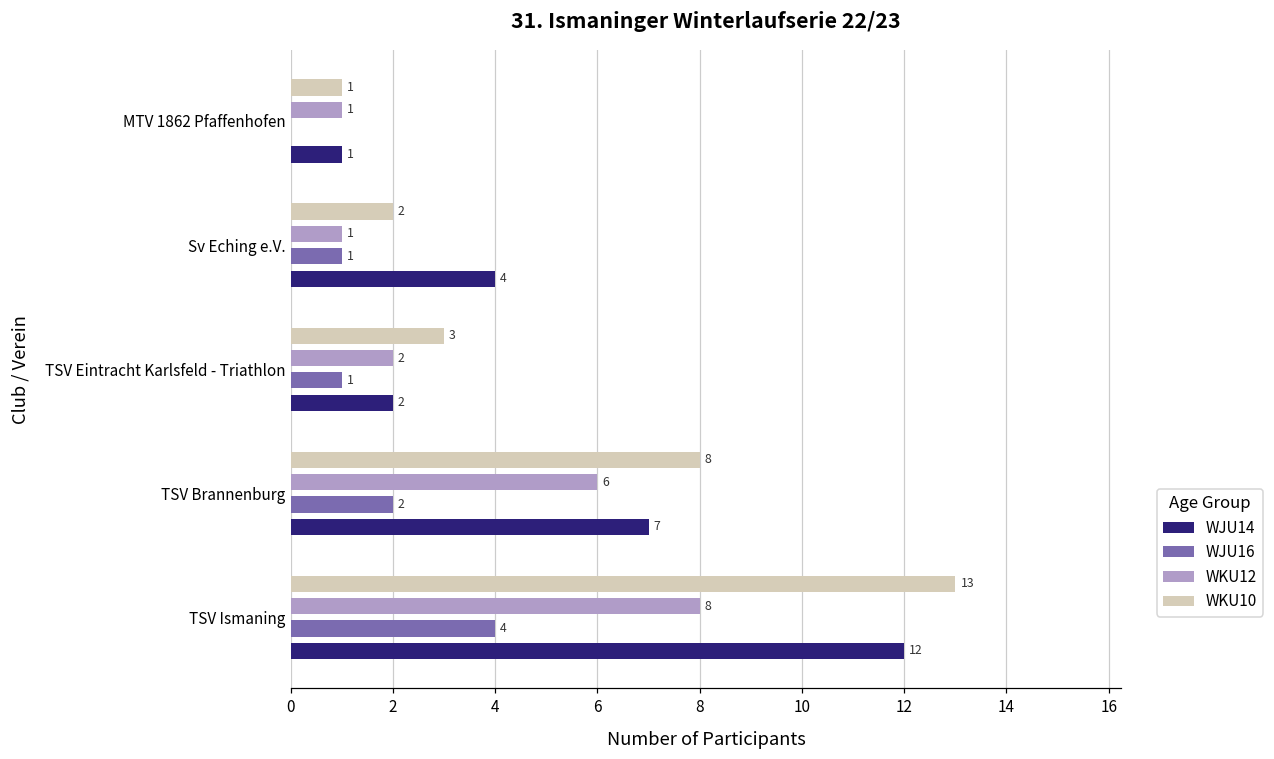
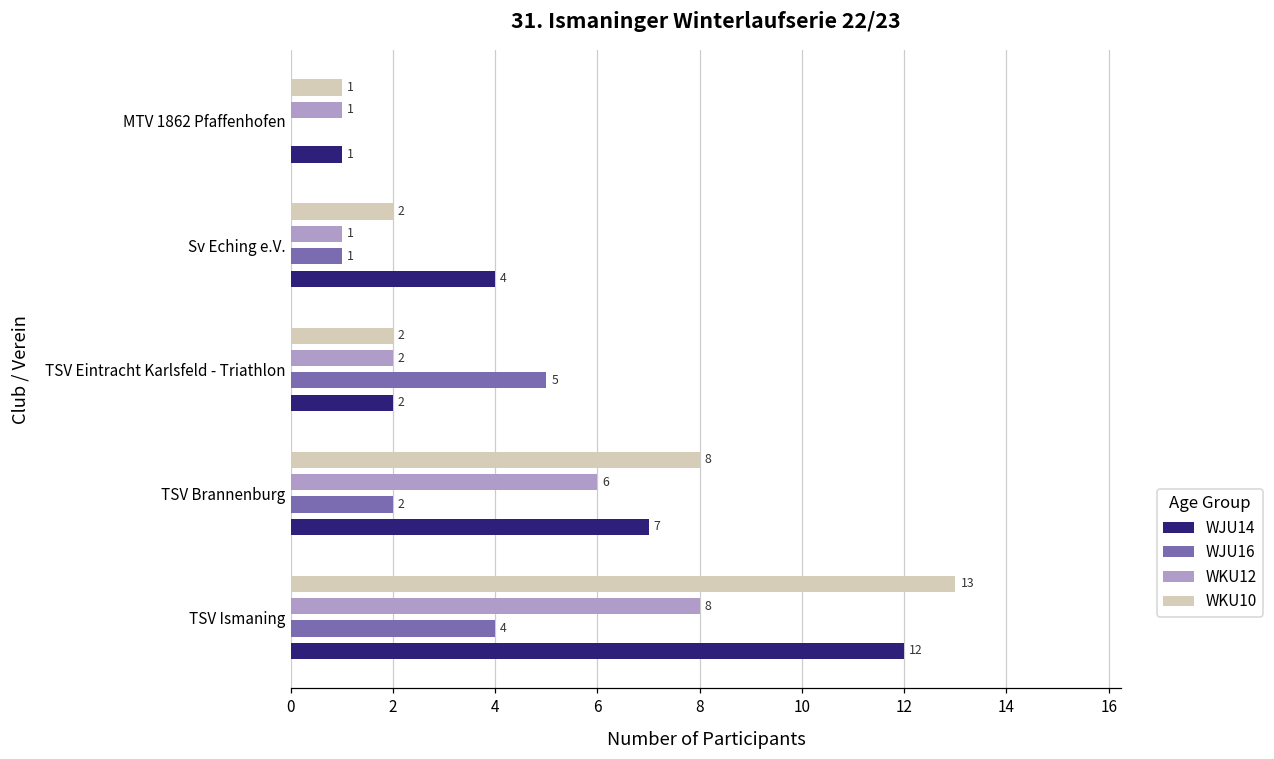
  {
    "WJU14": {
      "MTV 1862 Pfaffenhofen": 1,
      "Sv Eching e.V.": 4,
      "TSV Eintracht Karlsfeld - Triathlon": 2,
      "TSV Brannenburg": 7,
      "TSV Ismaning": 12
    },
    "WJU16": {
      "Sv Eching e.V.": 1,
-     "TSV Eintracht Karlsfeld - Triathlon": 1,
+     "TSV Eintracht Karlsfeld - Triathlon": 5,
      "TSV Brannenburg": 2,
      "TSV Ismaning": 4
    },
    "WKU12": {
      "MTV 1862 Pfaffenhofen": 1,
      "Sv Eching e.V.": 1,
      "TSV Eintracht Karlsfeld - Triathlon": 2,
      "TSV Brannenburg": 6,
      "TSV Ismaning": 8
    },
    "WKU10": {
      "MTV 1862 Pfaffenhofen": 1,
      "Sv Eching e.V.": 2,
-     "TSV Eintracht Karlsfeld - Triathlon": 3,
+     "TSV Eintracht Karlsfeld - Triathlon": 2,
      "TSV Brannenburg": 8,
      "TSV Ismaning": 13
    }
  }
